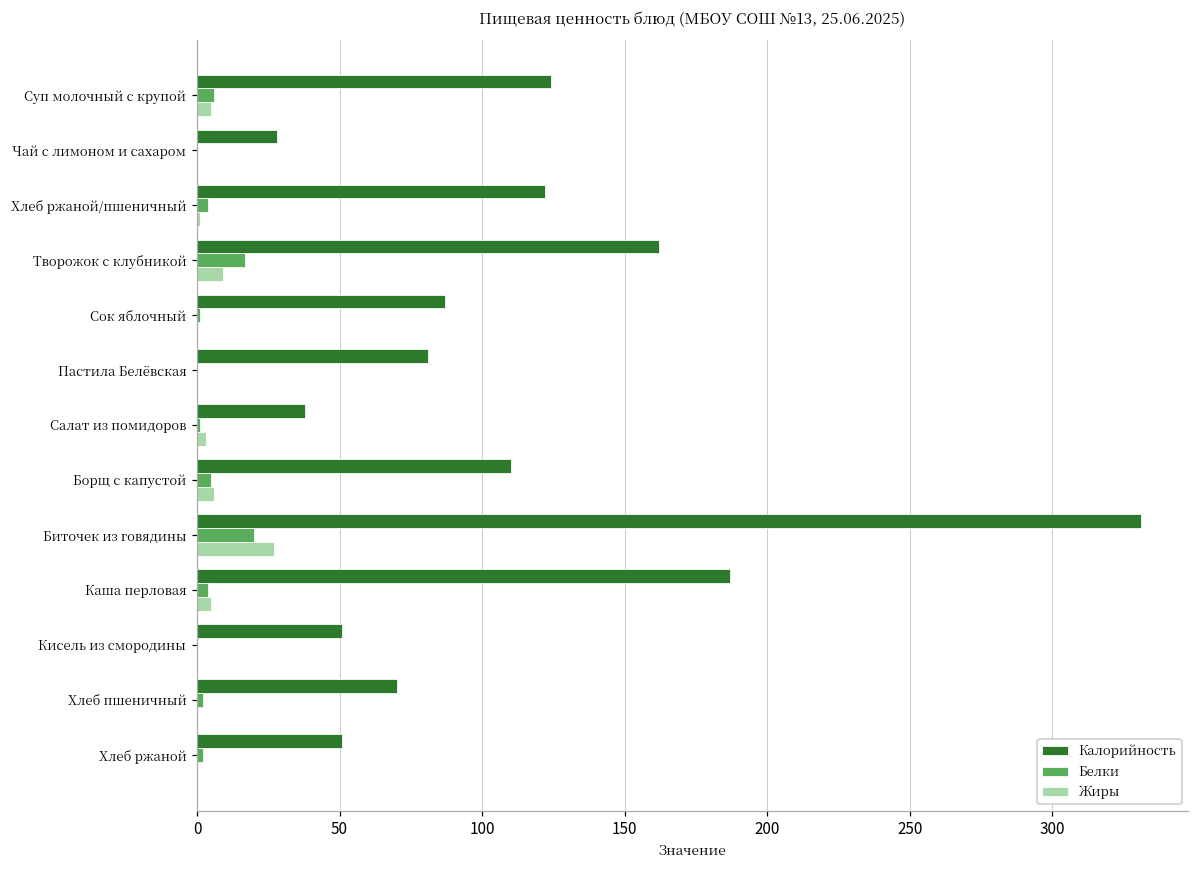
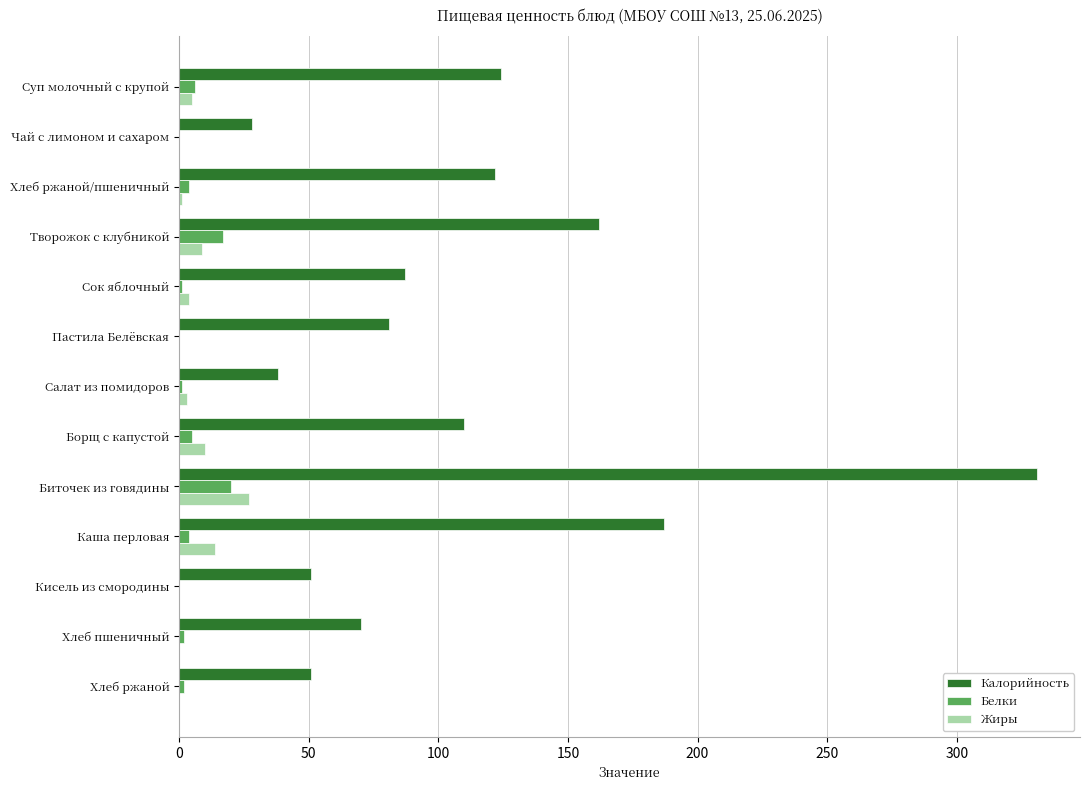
  {
    "Калорийность": {
      "Суп молочный с крупой": 124,
      "Чай с лимоном и сахаром": 28,
      "Хлеб ржаной/пшеничный": 122,
      "Творожок с клубникой": 162,
      "Сок яблочный": 87,
      "Пастила Белёвская": 81,
      "Салат из помидоров": 38,
      "Борщ с капустой": 110,
      "Биточек из говядины": 331,
      "Каша перловая": 187,
      "Кисель из смородины": 51,
      "Хлеб пшеничный": 70,
      "Хлеб ржаной": 51
    },
    "Белки": {
      "Суп молочный с крупой": 6,
      "Чай с лимоном и сахаром": 0,
      "Хлеб ржаной/пшеничный": 4,
      "Творожок с клубникой": 17,
      "Сок яблочный": 1,
      "Пастила Белёвская": 0,
      "Салат из помидоров": 1,
      "Борщ с капустой": 5,
      "Биточек из говядины": 20,
      "Каша перловая": 4,
      "Кисель из смородины": 0,
      "Хлеб пшеничный": 2,
      "Хлеб ржаной": 2
    },
    "Жиры": {
      "Суп молочный с крупой": 5,
      "Чай с лимоном и сахаром": 0,
      "Хлеб ржаной/пшеничный": 1,
      "Творожок с клубникой": 9,
-     "Сок яблочный": 0,
+     "Сок яблочный": 4,
      "Пастила Белёвская": 0,
      "Салат из помидоров": 3,
-     "Борщ с капустой": 6,
+     "Борщ с капустой": 10,
      "Биточек из говядины": 27,
-     "Каша перловая": 5,
+     "Каша перловая": 14,
      "Кисель из смородины": 0,
      "Хлеб пшеничный": 0,
      "Хлеб ржаной": 0
    }
  }
